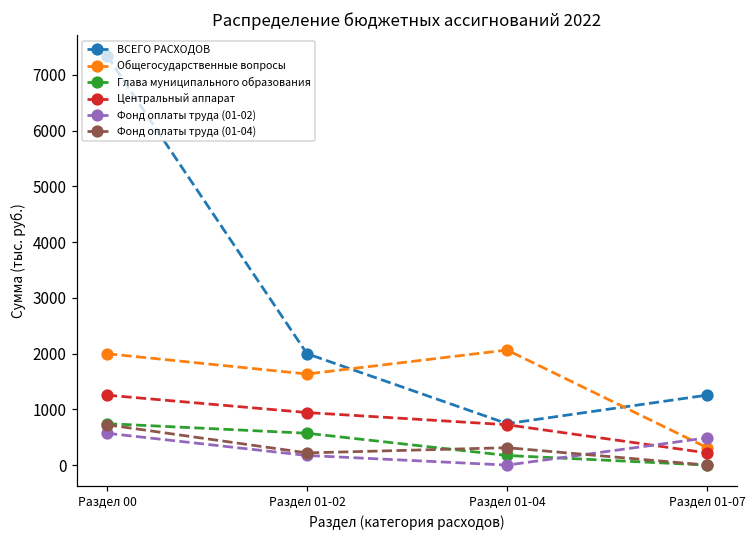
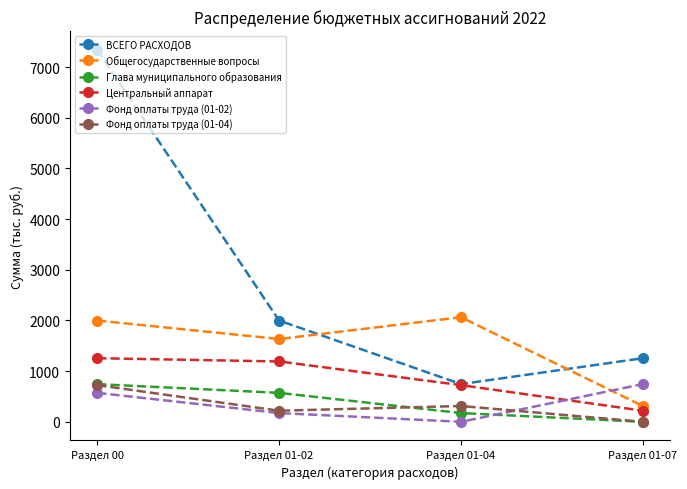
  {
    "ВСЕГО РАСХОДОВ": {
      "Раздел 01-02": 2000,
      "Раздел 01-07": 1300
    },
    "Общегосударственные вопросы": {
      "Раздел 00": 2000,
      "Раздел 01-02": 1600,
      "Раздел 01-04": 2100,
      "Раздел 01-07": 300
    },
    "Глава муниципального образования": {
      "Раздел 01-02": 600,
      "Раздел 01-04": 200
    },
    "Центральный аппарат": {
      "Раздел 00": 1300,
-     "Раздел 01-02": 900,
+     "Раздел 01-02": 1200,
      "Раздел 01-07": 200
    },
    "Фонд оплаты труда (01-02)": {
      "Раздел 00": 600,
      "Раздел 01-04": 0,
-     "Раздел 01-07": 500
+     "Раздел 01-07": 700
    },
    "Фонд оплаты труда (01-04)": {
      "Раздел 01-04": 300
    }
  }
